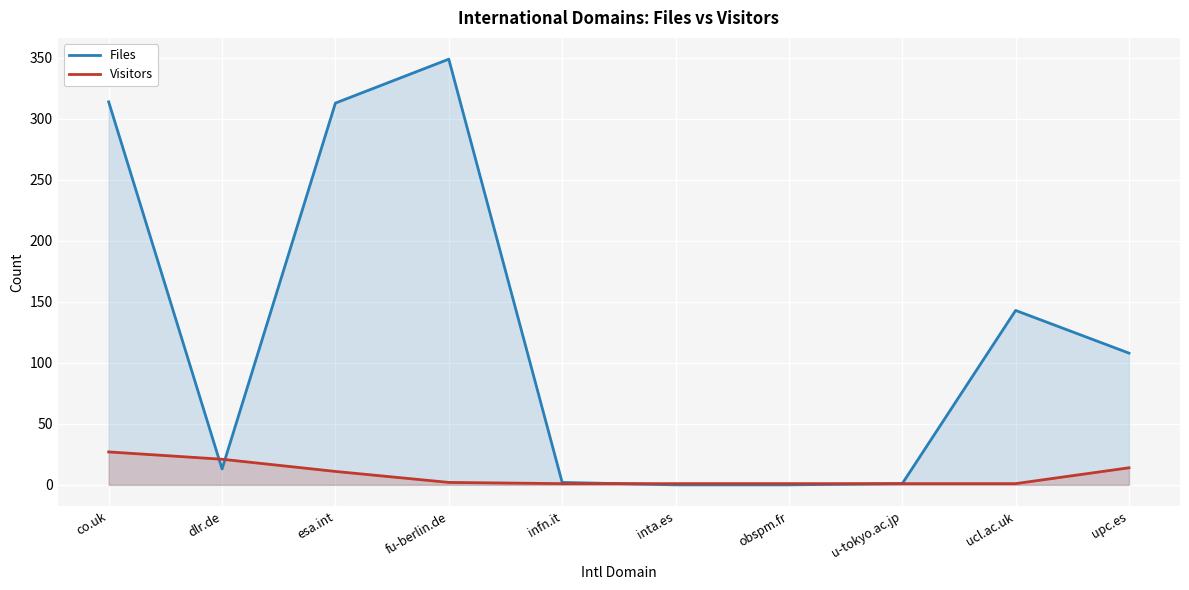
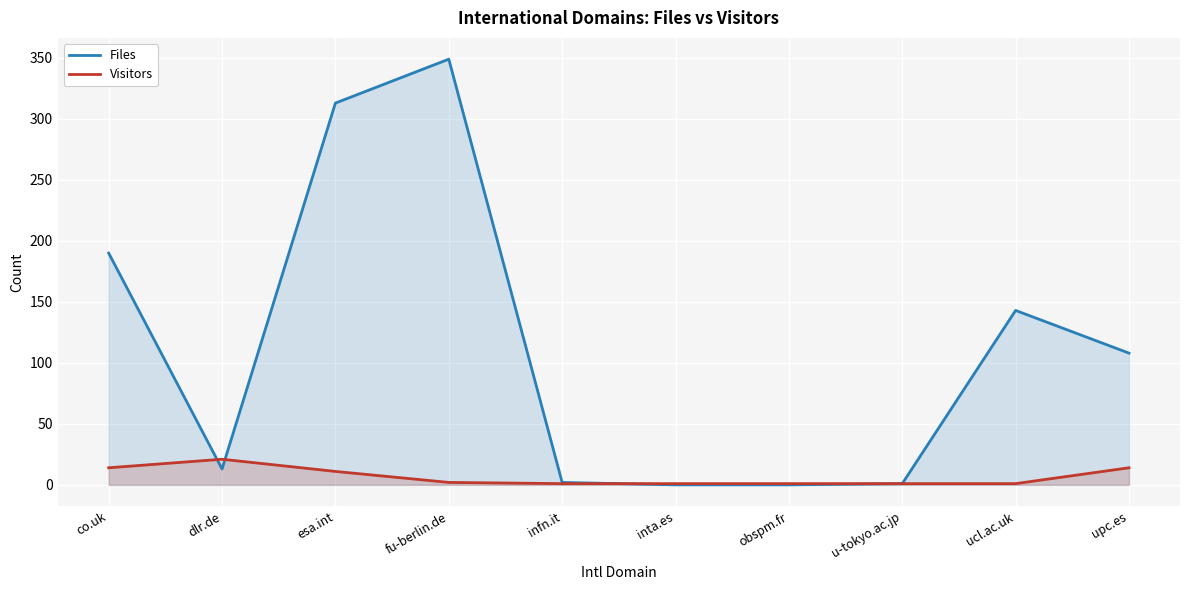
  {
    "Files": {
-     "co.uk": 314,
+     "co.uk": 190,
      "dlr.de": 13,
      "esa.int": 313,
      "fu-berlin.de": 349,
      "ucl.ac.uk": 143,
      "upc.es": 108
    },
    "Visitors": {
-     "co.uk": 27,
+     "co.uk": 14,
      "dlr.de": 21,
      "esa.int": 11,
      "fu-berlin.de": 2,
      "ucl.ac.uk": 1,
      "upc.es": 14
    }
  }
